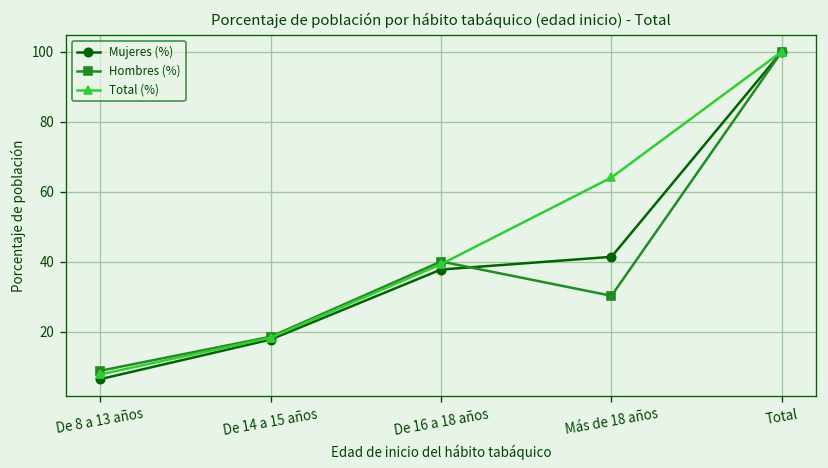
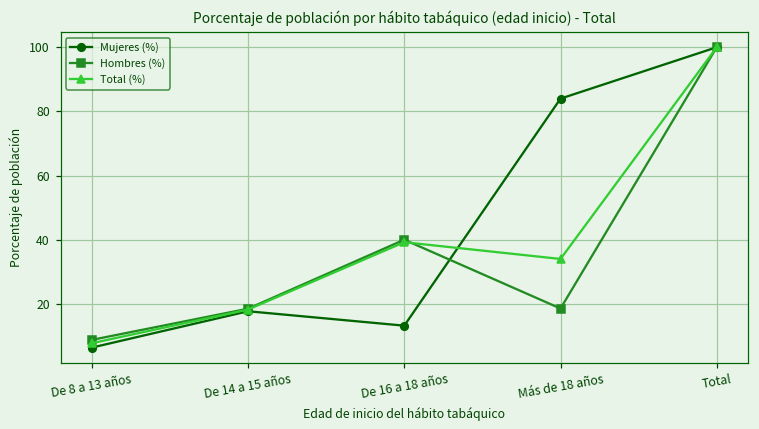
  {
    "Mujeres (%)": {
      "De 8 a 13 años": 6,
-     "De 16 a 18 años": 38,
-     "Más de 18 años": 41
+     "De 16 a 18 años": 13,
+     "Más de 18 años": 84
    },
    "Hombres (%)": {
      "De 8 a 13 años": 9,
-     "Más de 18 años": 30
+     "Más de 18 años": 19
    },
    "Total (%)": {
      "De 8 a 13 años": 8,
-     "Más de 18 años": 64
+     "Más de 18 años": 34
    }
  }
